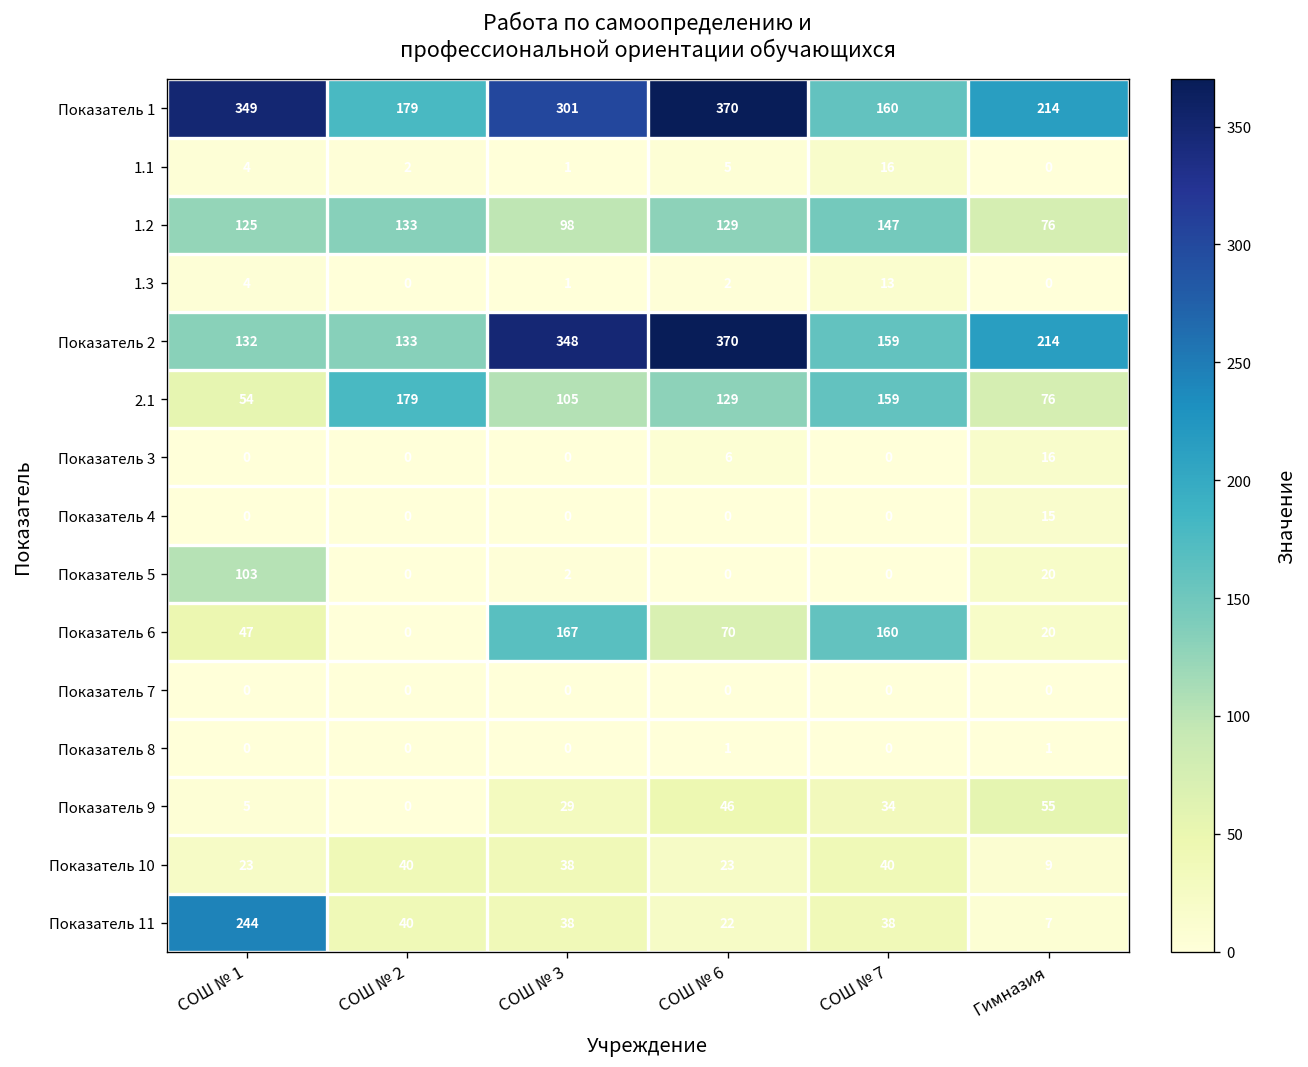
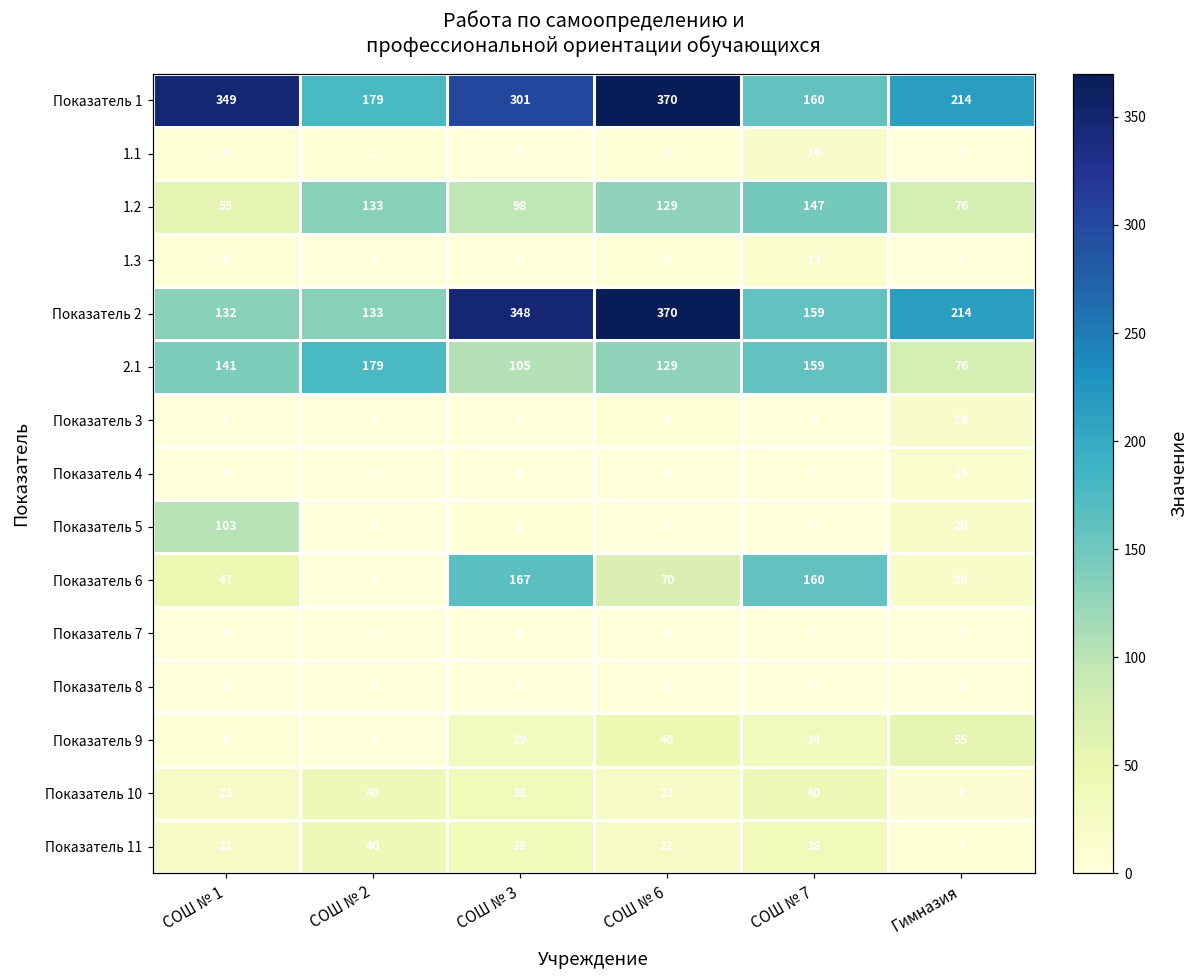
  {
    "Показатель 1": {
      "СОШ № 1": 349,
      "СОШ № 2": 179,
      "СОШ № 3": 301,
      "СОШ № 6": 370,
      "СОШ № 7": 160,
      "Гимназия": 214
    },
    "1.1": {
      "СОШ № 7": 16
    },
    "1.2": {
-     "СОШ № 1": 125,
+     "СОШ № 1": 55,
      "СОШ № 2": 133,
      "СОШ № 3": 98,
      "СОШ № 6": 129,
      "СОШ № 7": 147,
      "Гимназия": 76
    },
    "1.3": {
      "СОШ № 7": 13
    },
    "Показатель 2": {
      "СОШ № 1": 132,
      "СОШ № 2": 133,
      "СОШ № 3": 348,
      "СОШ № 6": 370,
      "СОШ № 7": 159,
      "Гимназия": 214
    },
    "2.1": {
-     "СОШ № 1": 54,
+     "СОШ № 1": 141,
      "СОШ № 2": 179,
      "СОШ № 3": 105,
      "СОШ № 6": 129,
      "СОШ № 7": 159,
      "Гимназия": 76
    },
    "Показатель 3": {
      "Гимназия": 16
    },
    "Показатель 4": {
      "Гимназия": 15
    },
    "Показатель 5": {
      "СОШ № 1": 103,
      "Гимназия": 20
    },
    "Показатель 6": {
      "СОШ № 1": 47,
      "СОШ № 3": 167,
      "СОШ № 6": 70,
      "СОШ № 7": 160,
      "Гимназия": 20
    },
    "Показатель 9": {
      "СОШ № 3": 29,
      "СОШ № 6": 46,
      "СОШ № 7": 34,
      "Гимназия": 55
    },
    "Показатель 10": {
      "СОШ № 1": 23,
      "СОШ № 2": 40,
      "СОШ № 3": 38,
      "СОШ № 6": 23,
      "СОШ № 7": 40
    },
    "Показатель 11": {
-     "СОШ № 1": 244,
+     "СОШ № 1": 22,
      "СОШ № 2": 40,
      "СОШ № 3": 38,
      "СОШ № 6": 22,
      "СОШ № 7": 38
    }
  }
